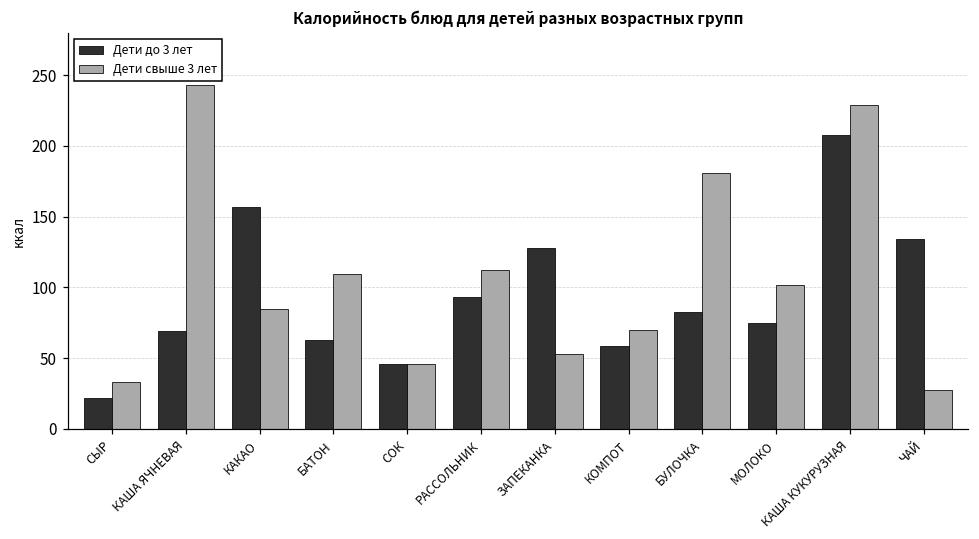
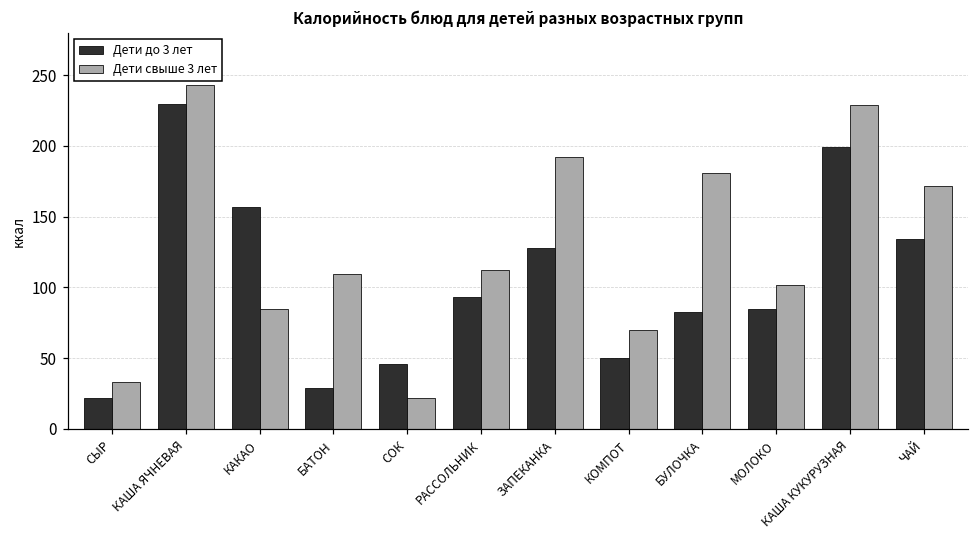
  {
    "Дети до 3 лет": {
      "СЫР": 22,
-     "КАША ЯЧНЕВАЯ": 69,
+     "КАША ЯЧНЕВАЯ": 230,
      "КАКАО": 157,
-     "БАТОН": 63,
+     "БАТОН": 29,
      "СОК": 46,
      "РАССОЛЬНИК": 94,
      "ЗАПЕКАНКА": 128,
-     "КОМПОТ": 59,
+     "КОМПОТ": 50,
      "БУЛОЧКА": 82,
-     "МОЛОКО": 75,
-     "КАША КУКУРУЗНАЯ": 208,
+     "МОЛОКО": 85,
+     "КАША КУКУРУЗНАЯ": 199,
      "ЧАЙ": 134
    },
    "Дети свыше 3 лет": {
      "СЫР": 33,
      "КАША ЯЧНЕВАЯ": 243,
      "КАКАО": 85,
      "БАТОН": 109,
-     "СОК": 46,
+     "СОК": 22,
      "РАССОЛЬНИК": 112,
-     "ЗАПЕКАНКА": 53,
+     "ЗАПЕКАНКА": 192,
      "КОМПОТ": 70,
      "БУЛОЧКА": 181,
      "МОЛОКО": 102,
      "КАША КУКУРУЗНАЯ": 229,
-     "ЧАЙ": 27
+     "ЧАЙ": 172
    }
  }
